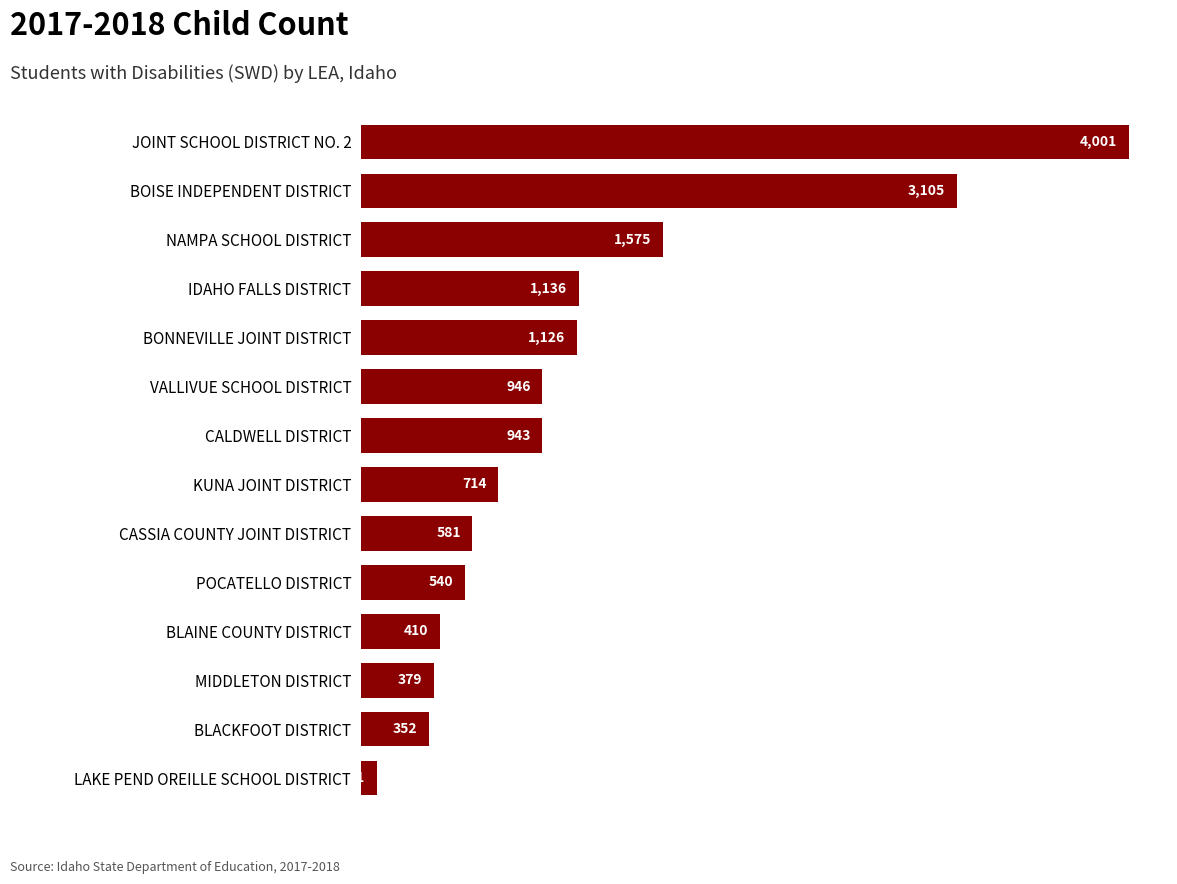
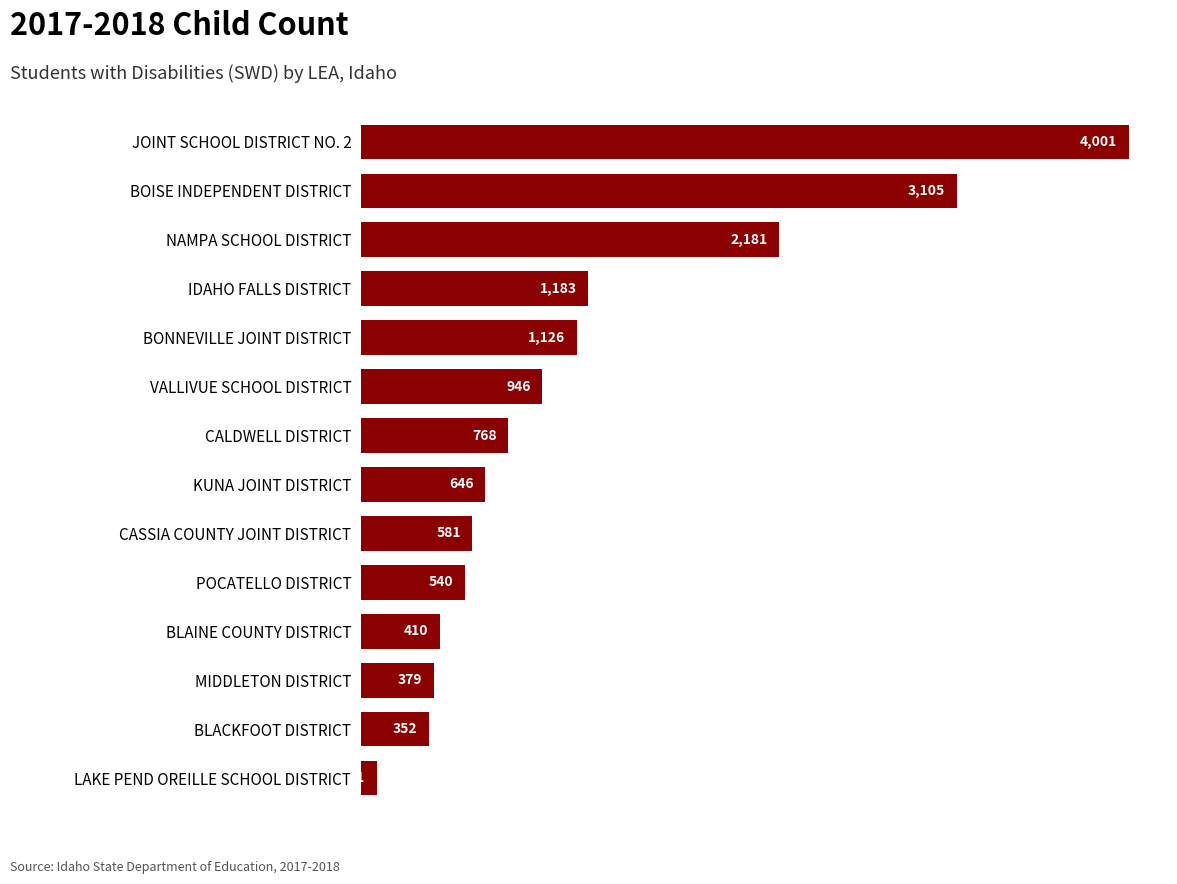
  {
    "JOINT SCHOOL DISTRICT NO. 2": "4,001",
    "BOISE INDEPENDENT DISTRICT": "3,105",
-   "NAMPA SCHOOL DISTRICT": "1,575",
-   "IDAHO FALLS DISTRICT": "1,136",
+   "NAMPA SCHOOL DISTRICT": "2,181",
+   "IDAHO FALLS DISTRICT": "1,183",
    "BONNEVILLE JOINT DISTRICT": "1,126",
    "VALLIVUE SCHOOL DISTRICT": "946",
-   "CALDWELL DISTRICT": "943",
-   "KUNA JOINT DISTRICT": "714",
+   "CALDWELL DISTRICT": "768",
+   "KUNA JOINT DISTRICT": "646",
    "CASSIA COUNTY JOINT DISTRICT": "581",
    "POCATELLO DISTRICT": "540",
    "BLAINE COUNTY DISTRICT": "410",
    "MIDDLETON DISTRICT": "379",
    "BLACKFOOT DISTRICT": "352"
  }
